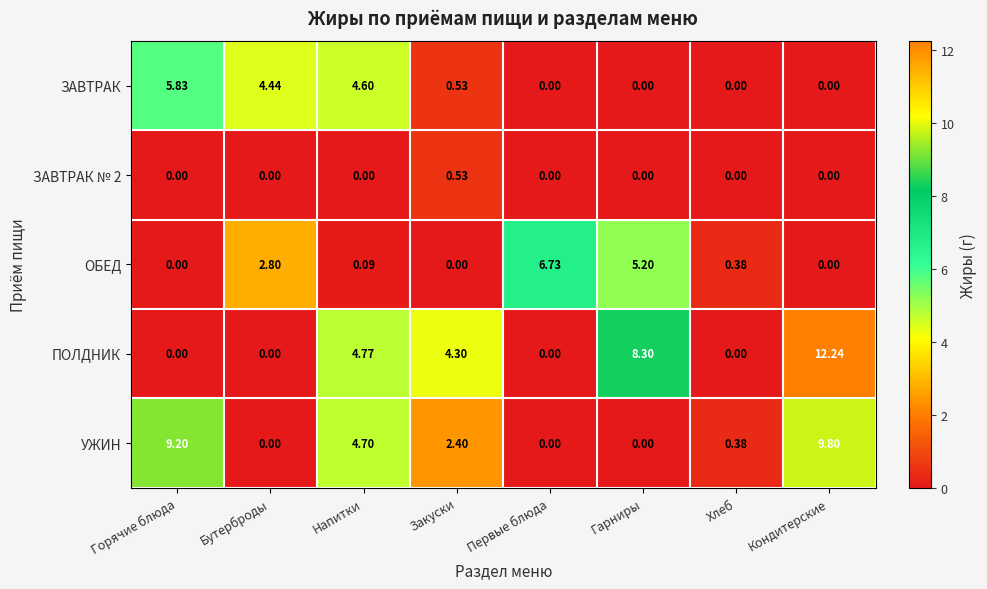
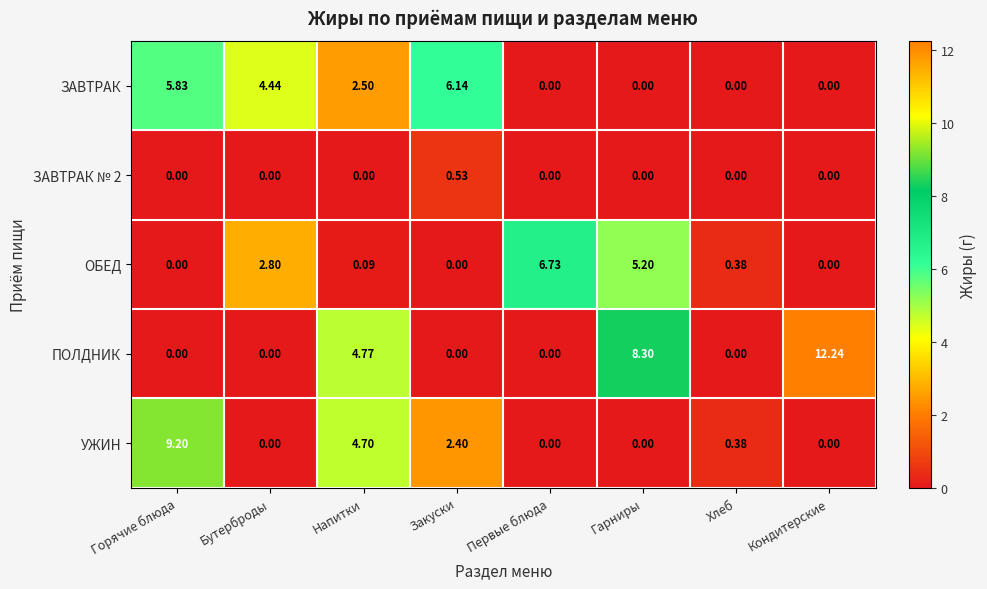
  {
    "ЗАВТРАК": {
      "Горячие блюда": 5.83,
      "Бутерброды": 4.44,
-     "Напитки": 4.60,
-     "Закуски": 0.53,
+     "Напитки": 2.50,
+     "Закуски": 6.14,
      "Первые блюда": 0.00,
      "Гарниры": 0.00,
      "Хлеб": 0.00,
      "Кондитерские": 0.00
    },
    "ЗАВТРАК № 2": {
      "Горячие блюда": 0.00,
      "Бутерброды": 0.00,
      "Напитки": 0.00,
      "Закуски": 0.53,
      "Первые блюда": 0.00,
      "Гарниры": 0.00,
      "Хлеб": 0.00,
      "Кондитерские": 0.00
    },
    "ОБЕД": {
      "Горячие блюда": 0.00,
      "Бутерброды": 2.80,
      "Напитки": 0.09,
      "Закуски": 0.00,
      "Первые блюда": 6.73,
      "Гарниры": 5.20,
      "Хлеб": 0.38,
      "Кондитерские": 0.00
    },
    "ПОЛДНИК": {
      "Горячие блюда": 0.00,
      "Бутерброды": 0.00,
      "Напитки": 4.77,
-     "Закуски": 4.30,
+     "Закуски": 0.00,
      "Первые блюда": 0.00,
      "Гарниры": 8.30,
      "Хлеб": 0.00,
      "Кондитерские": 12.24
    },
    "УЖИН": {
      "Горячие блюда": 9.20,
      "Бутерброды": 0.00,
      "Напитки": 4.70,
      "Закуски": 2.40,
      "Первые блюда": 0.00,
      "Гарниры": 0.00,
      "Хлеб": 0.38,
-     "Кондитерские": 9.80
+     "Кондитерские": 0.00
    }
  }
